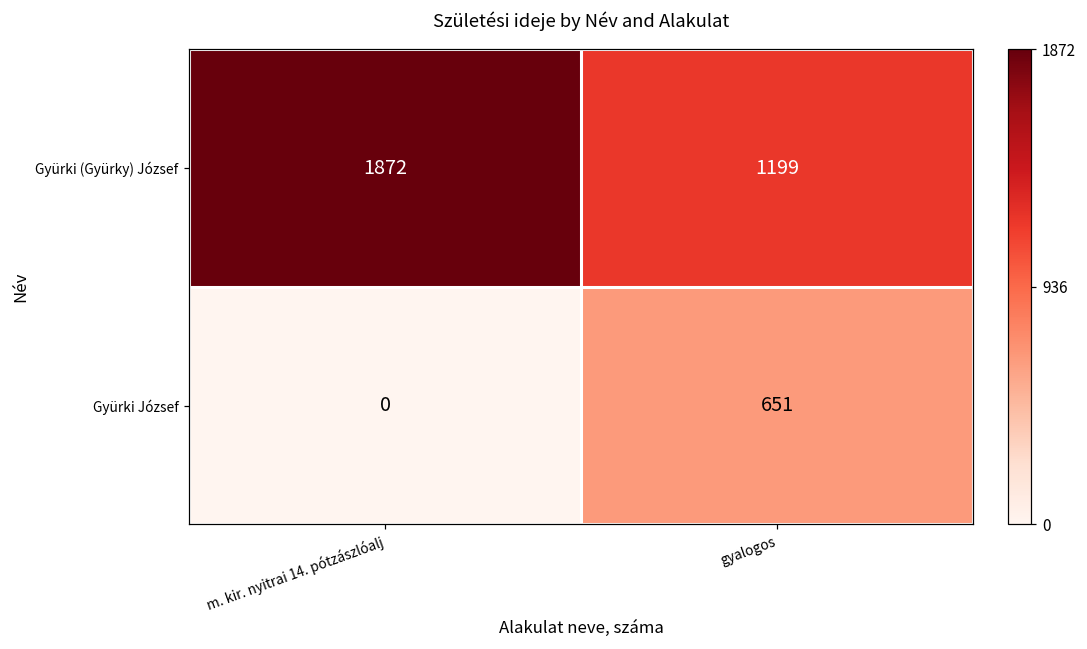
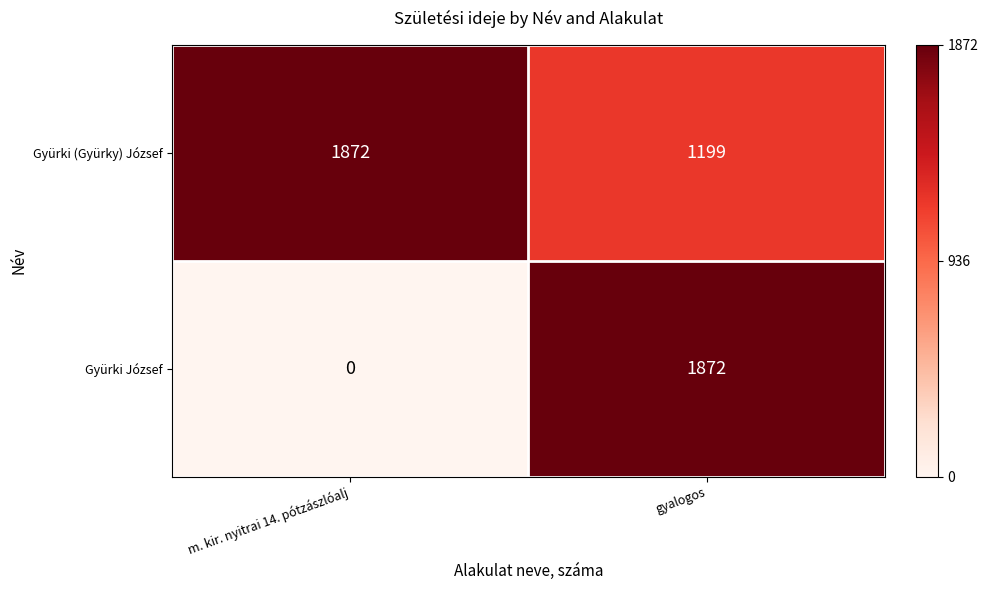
  {
    "Gyürki (Gyürky) József": {
      "m. kir. nyitrai 14. pótzászlóalj": 1872,
      "gyalogos": 1199
    },
    "Gyürki József": {
      "m. kir. nyitrai 14. pótzászlóalj": 0,
-     "gyalogos": 651
+     "gyalogos": 1872
    }
  }
